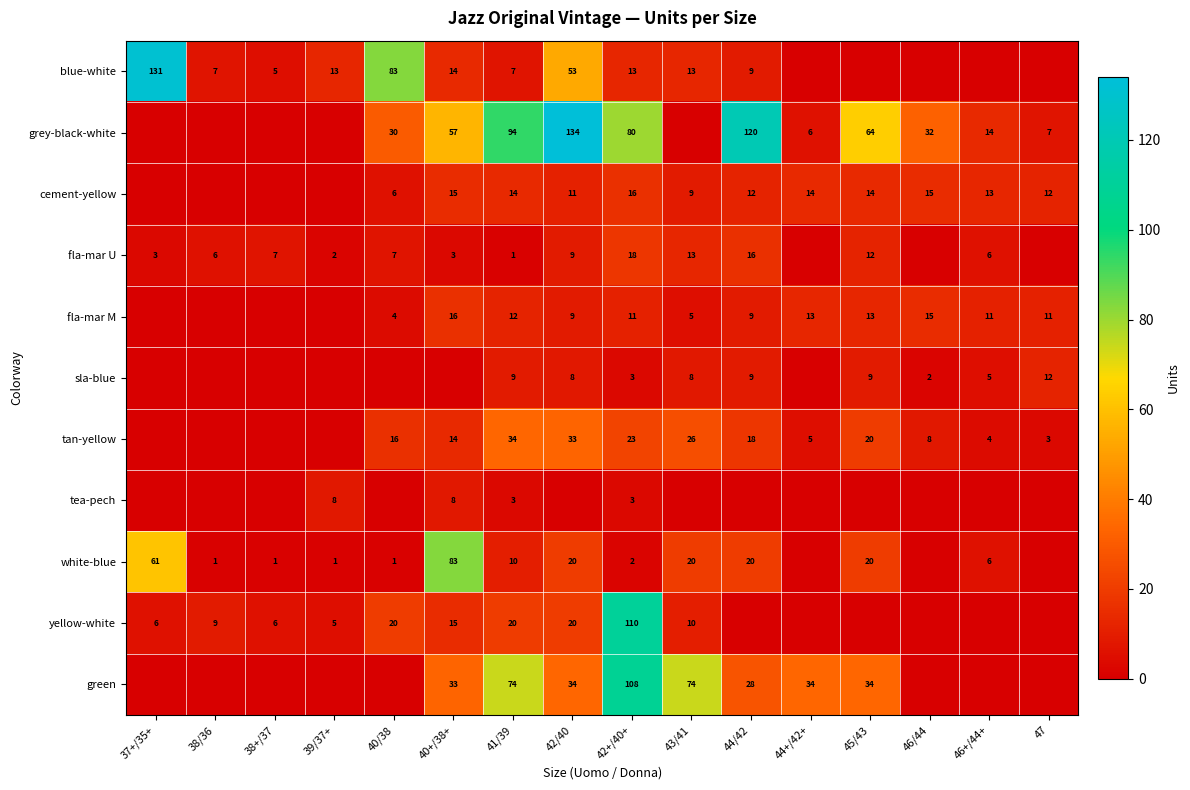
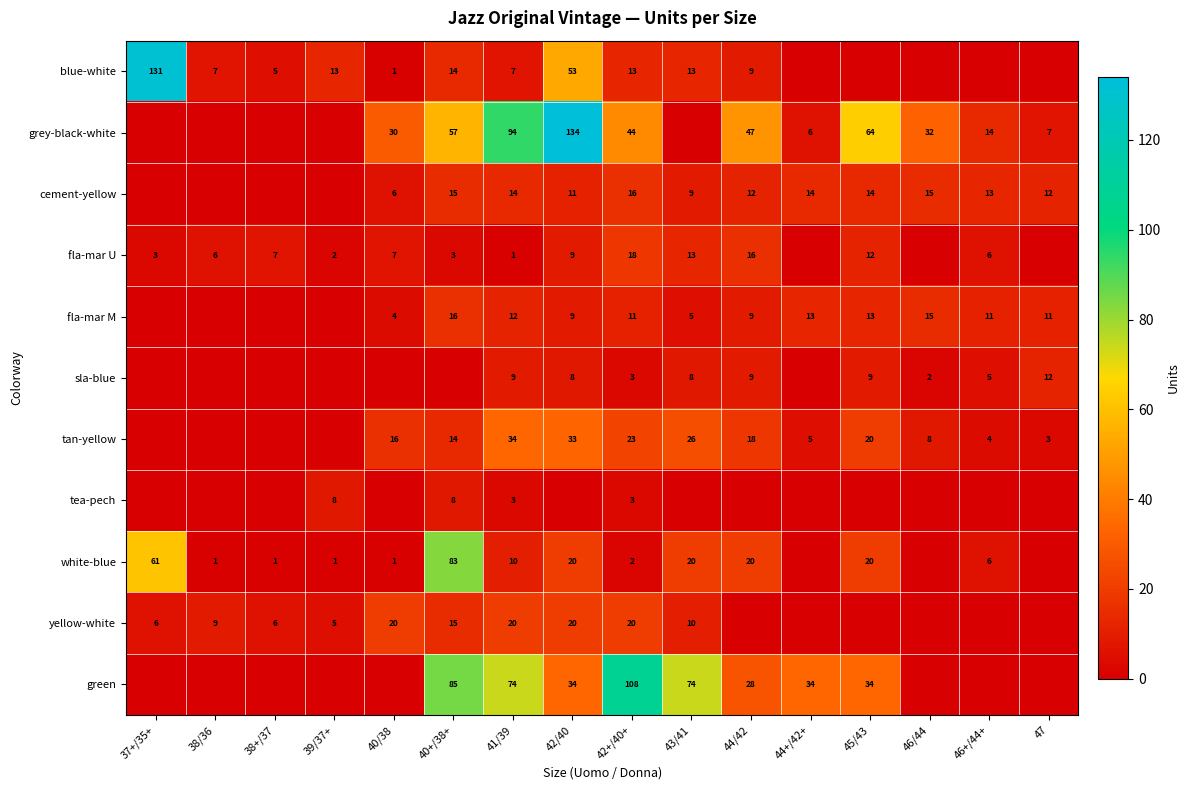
  {
    "blue-white": {
      "37+/35+": 131,
      "38/36": 7,
      "38+/37": 5,
      "39/37+": 13,
-     "40/38": 83,
+     "40/38": 1,
      "40+/38+": 14,
      "41/39": 7,
      "42/40": 53,
      "42+/40+": 13,
      "43/41": 13,
      "44/42": 9
    },
    "grey-black-white": {
      "40/38": 30,
      "40+/38+": 57,
      "41/39": 94,
      "42/40": 134,
-     "42+/40+": 80,
-     "44/42": 120,
+     "42+/40+": 44,
+     "44/42": 47,
      "44+/42+": 6,
      "45/43": 64,
      "46/44": 32,
      "46+/44+": 14,
      "47": 7
    },
    "cement-yellow": {
      "40/38": 6,
      "40+/38+": 15,
      "41/39": 14,
      "42/40": 11,
      "42+/40+": 16,
      "43/41": 9,
      "44/42": 12,
      "44+/42+": 14,
      "45/43": 14,
      "46/44": 15,
      "46+/44+": 13,
      "47": 12
    },
    "fla-mar U": {
      "37+/35+": 3,
      "38/36": 6,
      "38+/37": 7,
      "39/37+": 2,
      "40/38": 7,
      "40+/38+": 3,
      "41/39": 1,
      "42/40": 9,
      "42+/40+": 18,
      "43/41": 13,
      "44/42": 16,
      "45/43": 12,
      "46+/44+": 6
    },
    "fla-mar M": {
      "40/38": 4,
      "40+/38+": 16,
      "41/39": 12,
      "42/40": 9,
      "42+/40+": 11,
      "43/41": 5,
      "44/42": 9,
      "44+/42+": 13,
      "45/43": 13,
      "46/44": 15,
      "46+/44+": 11,
      "47": 11
    },
    "sla-blue": {
      "41/39": 9,
      "42/40": 8,
      "42+/40+": 3,
      "43/41": 8,
      "44/42": 9,
      "45/43": 9,
      "46/44": 2,
      "46+/44+": 5,
      "47": 12
    },
    "tan-yellow": {
      "40/38": 16,
      "40+/38+": 14,
      "41/39": 34,
      "42/40": 33,
      "42+/40+": 23,
      "43/41": 26,
      "44/42": 18,
      "44+/42+": 5,
      "45/43": 20,
      "46/44": 8,
      "46+/44+": 4,
      "47": 3
    },
    "tea-pech": {
      "39/37+": 8,
      "40+/38+": 8,
      "41/39": 3,
      "42+/40+": 3
    },
    "white-blue": {
      "37+/35+": 61,
      "38/36": 1,
      "38+/37": 1,
      "39/37+": 1,
      "40/38": 1,
      "40+/38+": 83,
      "41/39": 10,
      "42/40": 20,
      "42+/40+": 2,
      "43/41": 20,
      "44/42": 20,
      "45/43": 20,
      "46+/44+": 6
    },
    "yellow-white": {
      "37+/35+": 6,
      "38/36": 9,
      "38+/37": 6,
      "39/37+": 5,
      "40/38": 20,
      "40+/38+": 15,
      "41/39": 20,
      "42/40": 20,
-     "42+/40+": 110,
+     "42+/40+": 20,
      "43/41": 10
    },
    "green": {
-     "40+/38+": 33,
+     "40+/38+": 85,
      "41/39": 74,
      "42/40": 34,
      "42+/40+": 108,
      "43/41": 74,
      "44/42": 28,
      "44+/42+": 34,
      "45/43": 34
    }
  }
